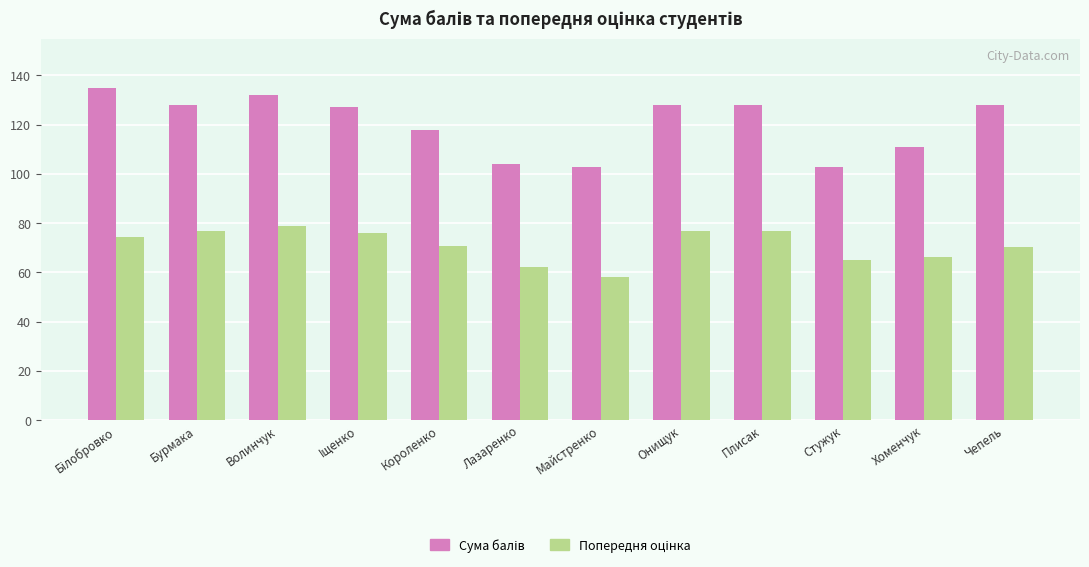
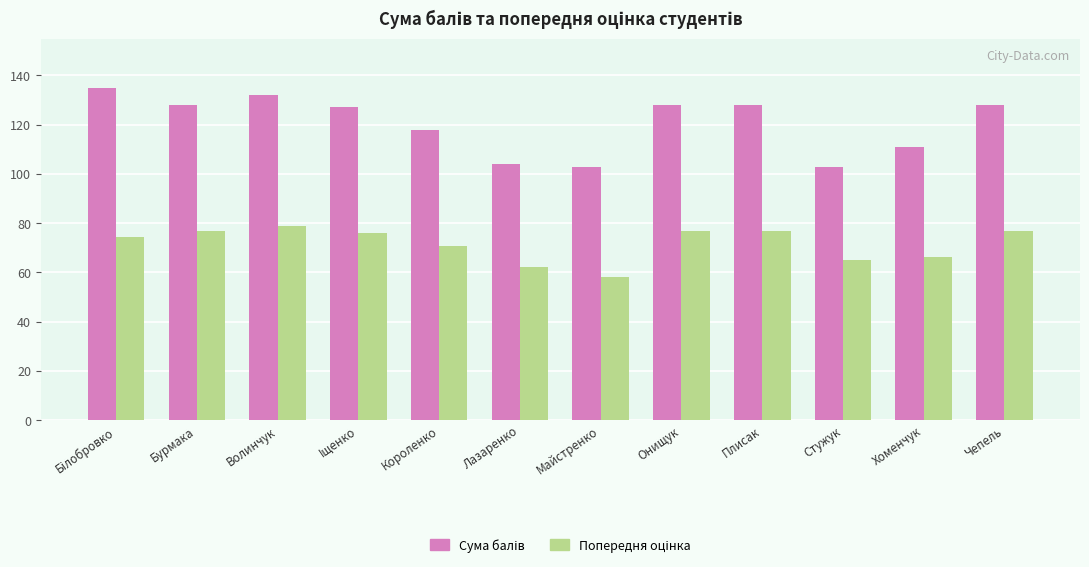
  {
    "Сума балів": {
      "Білобровко": 135,
      "Бурмака": 128,
      "Волинчук": 132,
      "Іщенко": 127,
      "Короленко": 118,
      "Лазаренко": 104,
      "Майстренко": 103,
      "Онищук": 128,
      "Плисак": 128,
      "Стужук": 103,
      "Хоменчук": 111,
      "Чепель": 128
    },
    "Попередня оцінка": {
      "Білобровко": 74,
      "Бурмака": 77,
      "Волинчук": 79,
      "Іщенко": 76,
      "Короленко": 71,
      "Лазаренко": 62,
      "Майстренко": 58,
      "Онищук": 77,
      "Плисак": 77,
      "Стужук": 65,
      "Хоменчук": 66,
-     "Чепель": 70
+     "Чепель": 77
    }
  }
